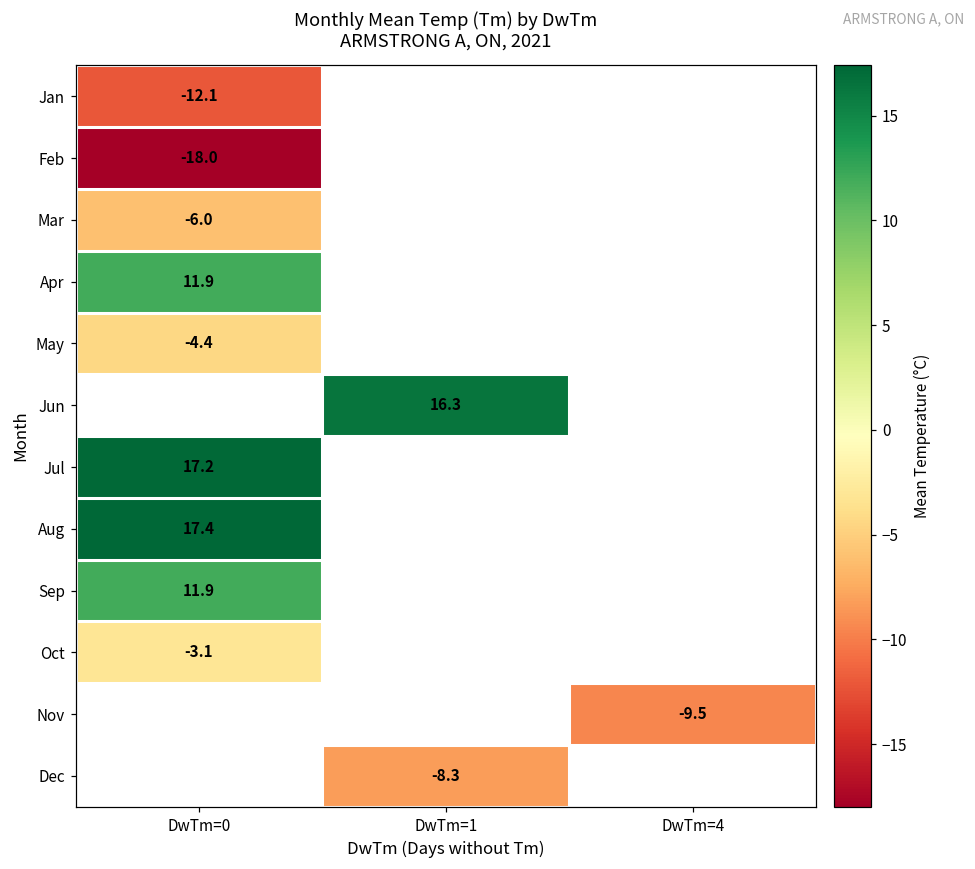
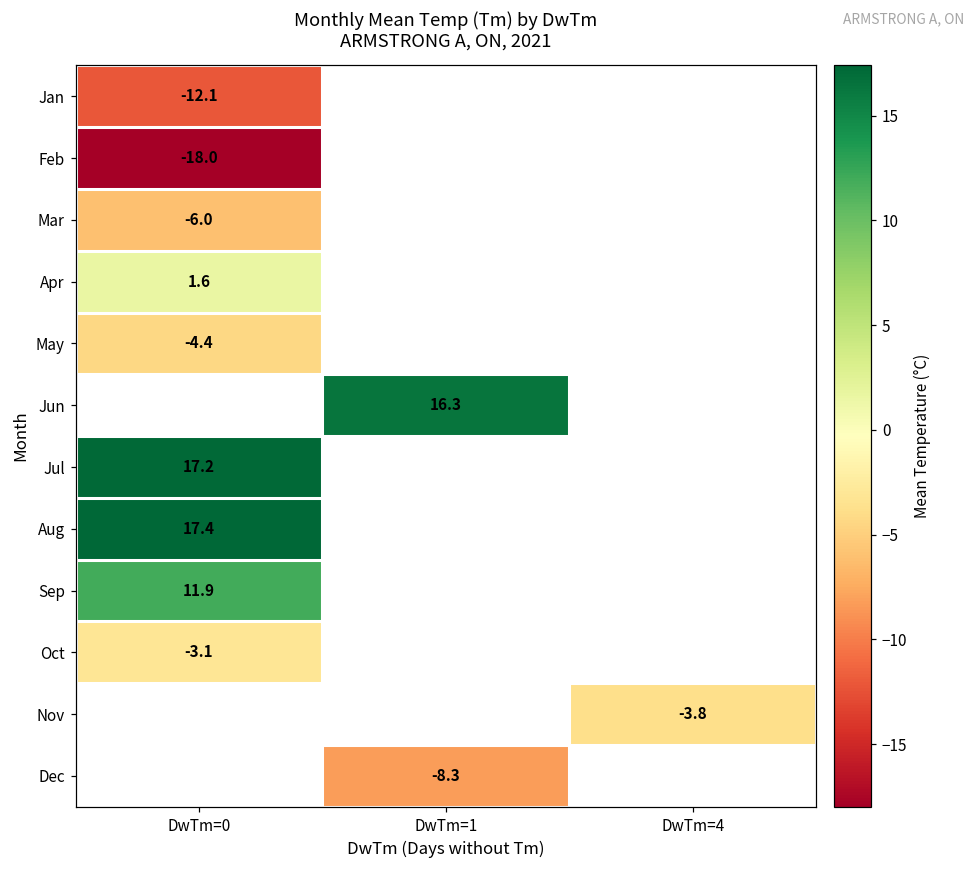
  {
    "Jan": {
      "DwTm=0": -12.1
    },
    "Feb": {
      "DwTm=0": -18.0
    },
    "Mar": {
      "DwTm=0": -6.0
    },
    "Apr": {
-     "DwTm=0": 11.9
+     "DwTm=0": 1.6
    },
    "May": {
      "DwTm=0": -4.4
    },
    "Jun": {
      "DwTm=1": 16.3
    },
    "Jul": {
      "DwTm=0": 17.2
    },
    "Aug": {
      "DwTm=0": 17.4
    },
    "Sep": {
      "DwTm=0": 11.9
    },
    "Oct": {
      "DwTm=0": -3.1
    },
    "Nov": {
-     "DwTm=4": -9.5
+     "DwTm=4": -3.8
    },
    "Dec": {
      "DwTm=1": -8.3
    }
  }
